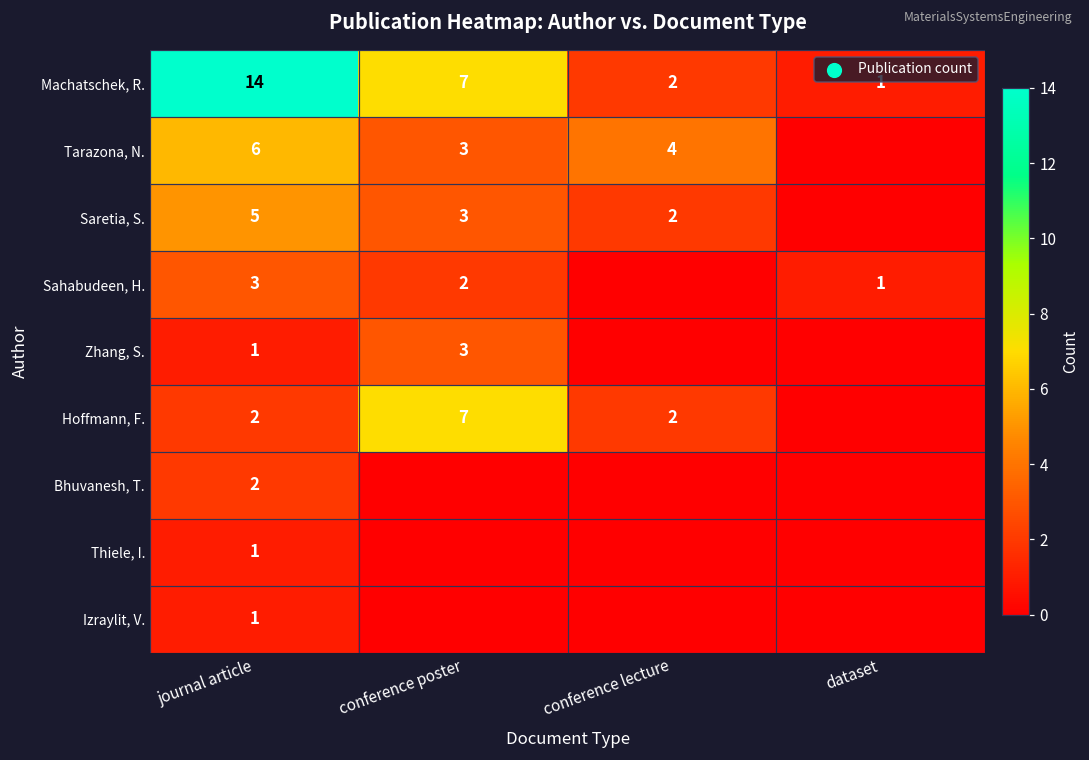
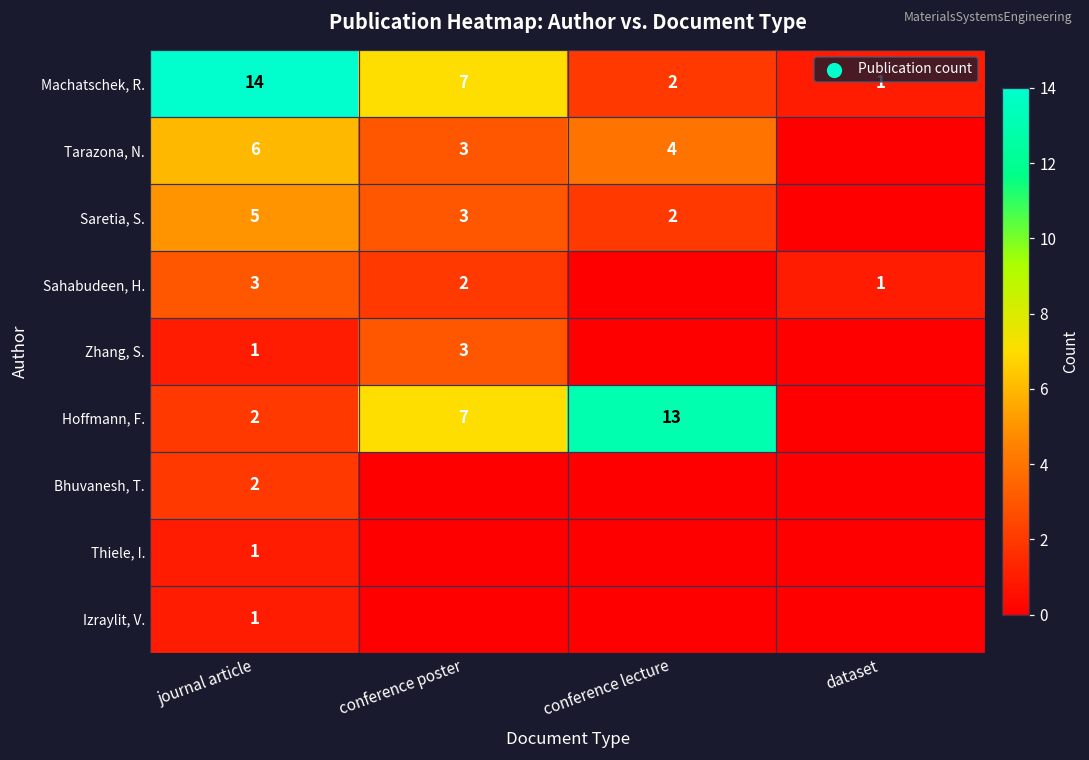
  {
    "Machatschek, R.": {
      "journal article": 14,
      "conference poster": 7,
      "conference lecture": 2
    },
    "Tarazona, N.": {
      "journal article": 6,
      "conference poster": 3,
      "conference lecture": 4
    },
    "Saretia, S.": {
      "journal article": 5,
      "conference poster": 3,
      "conference lecture": 2
    },
    "Sahabudeen, H.": {
      "journal article": 3,
      "conference poster": 2,
      "dataset": 1
    },
    "Zhang, S.": {
      "journal article": 1,
      "conference poster": 3
    },
    "Hoffmann, F.": {
      "journal article": 2,
      "conference poster": 7,
-     "conference lecture": 2
+     "conference lecture": 13
    },
    "Bhuvanesh, T.": {
      "journal article": 2
    },
    "Thiele, I.": {
      "journal article": 1
    },
    "Izraylit, V.": {
      "journal article": 1
    }
  }
